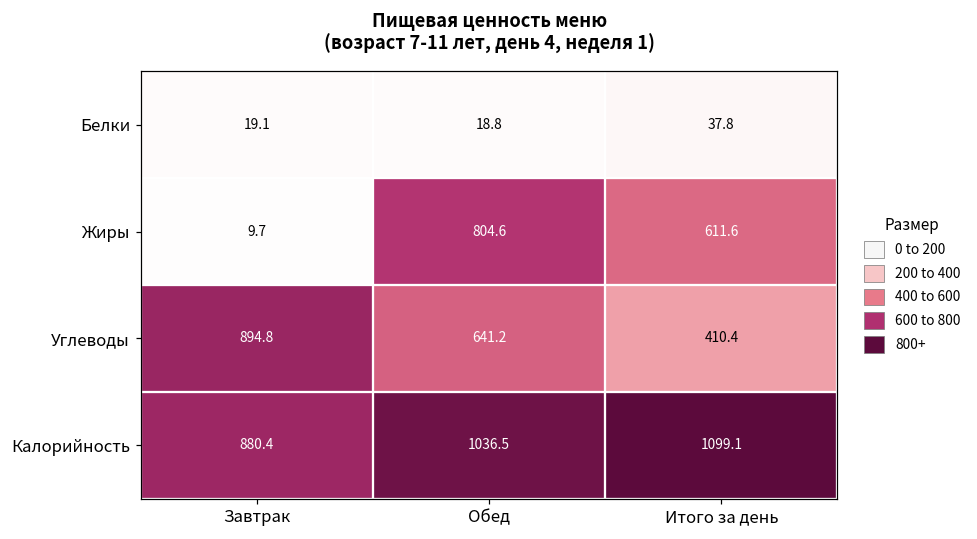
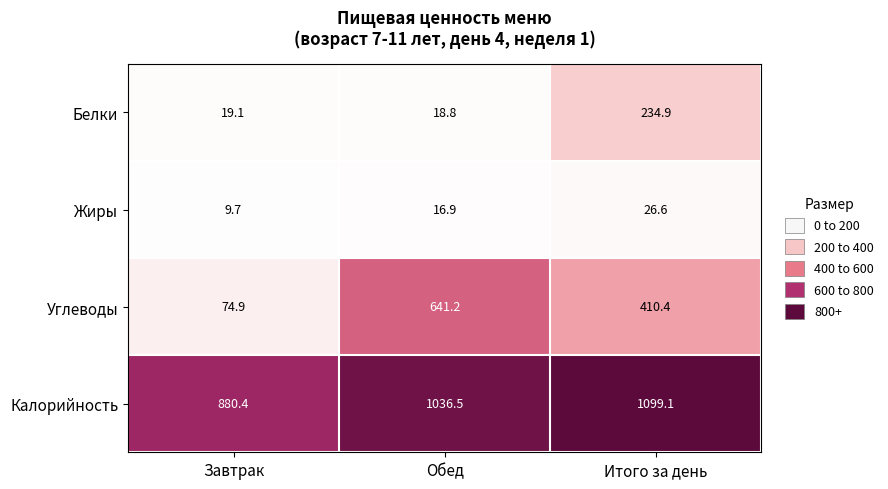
  {
    "Белки": {
      "Завтрак": 19.1,
      "Обед": 18.8,
-     "Итого за день": 37.8
+     "Итого за день": 234.9
    },
    "Жиры": {
      "Завтрак": 9.7,
-     "Обед": 804.6,
-     "Итого за день": 611.6
+     "Обед": 16.9,
+     "Итого за день": 26.6
    },
    "Углеводы": {
-     "Завтрак": 894.8,
+     "Завтрак": 74.9,
      "Обед": 641.2,
      "Итого за день": 410.4
    },
    "Калорийность": {
      "Завтрак": 880.4,
      "Обед": 1036.5,
      "Итого за день": 1099.1
    }
  }
